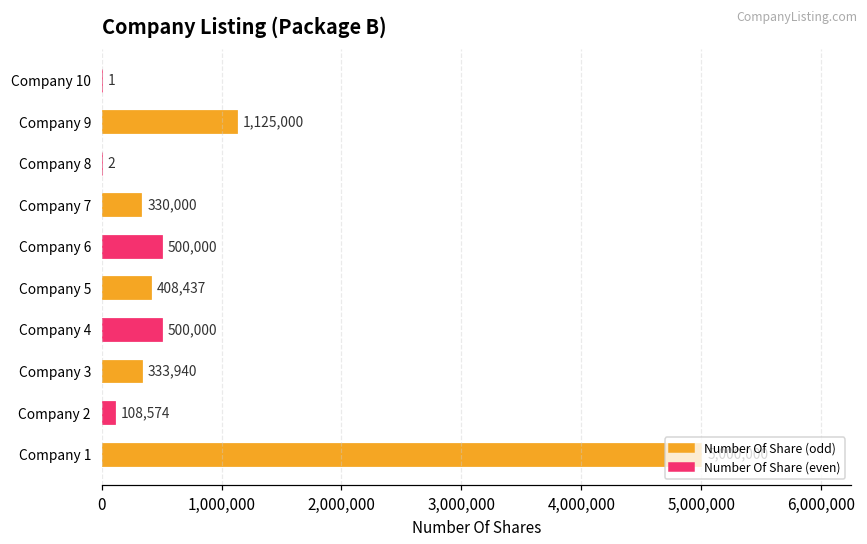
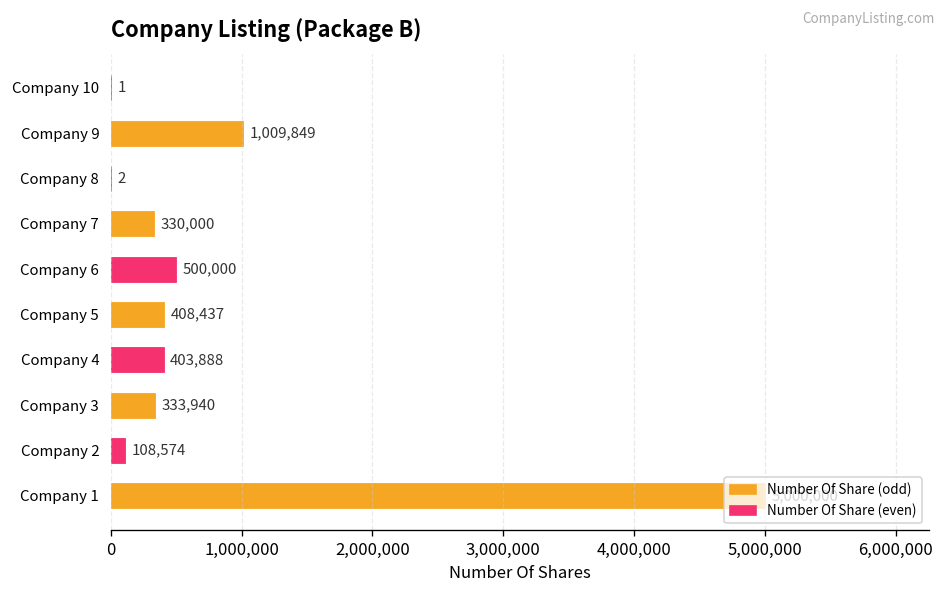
  {
    "Company 10": "1",
-   "Company 9": "1,125,000",
+   "Company 9": "1,009,849",
    "Company 8": "2",
    "Company 7": "330,000",
    "Company 6": "500,000",
    "Company 5": "408,437",
-   "Company 4": "500,000",
+   "Company 4": "403,888",
    "Company 3": "333,940",
    "Company 2": "108,574"
  }
